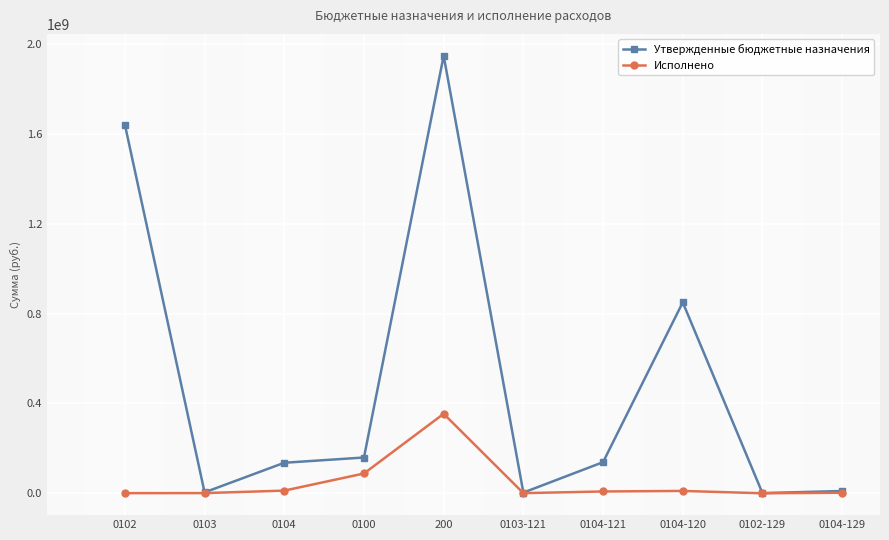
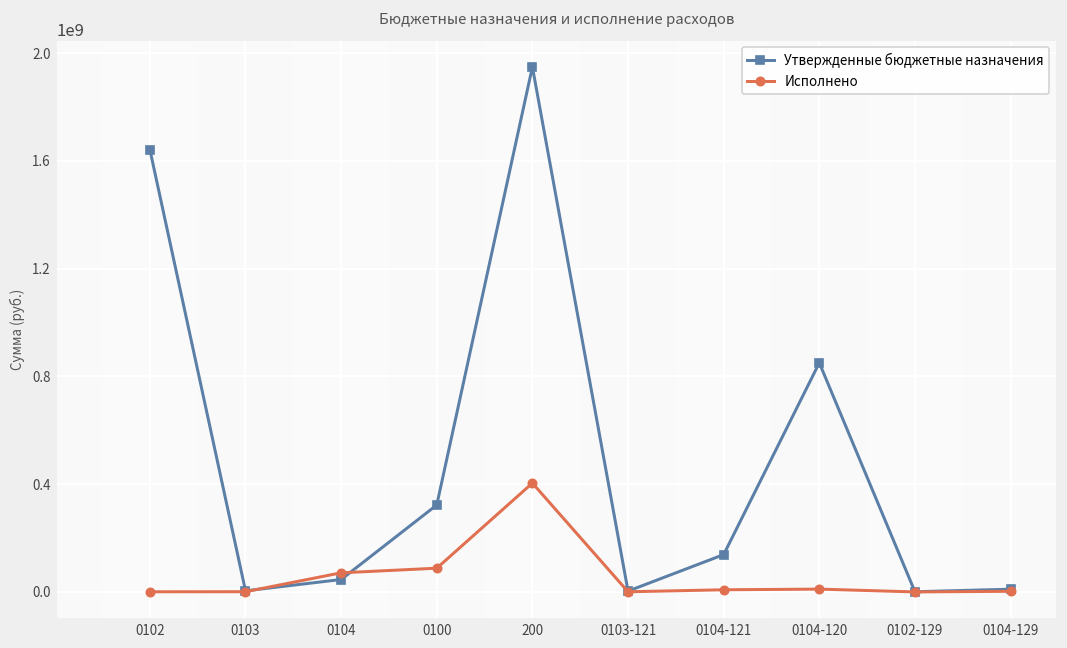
  {
    "Утвержденные бюджетные назначения": {
      "0102": 1640000000,
-     "0104": 140000000,
-     "0100": 160000000,
+     "0104": 50000000,
+     "0100": 320000000,
      "200": 1950000000,
      "0104-121": 140000000,
      "0104-120": 850000000
    },
    "Исполнено": {
      "0102": 0,
-     "0104": 10000000,
+     "0104": 70000000,
      "0100": 90000000,
-     "200": 350000000,
+     "200": 400000000,
      "0104-121": 10000000,
      "0104-120": 10000000
    }
  }
